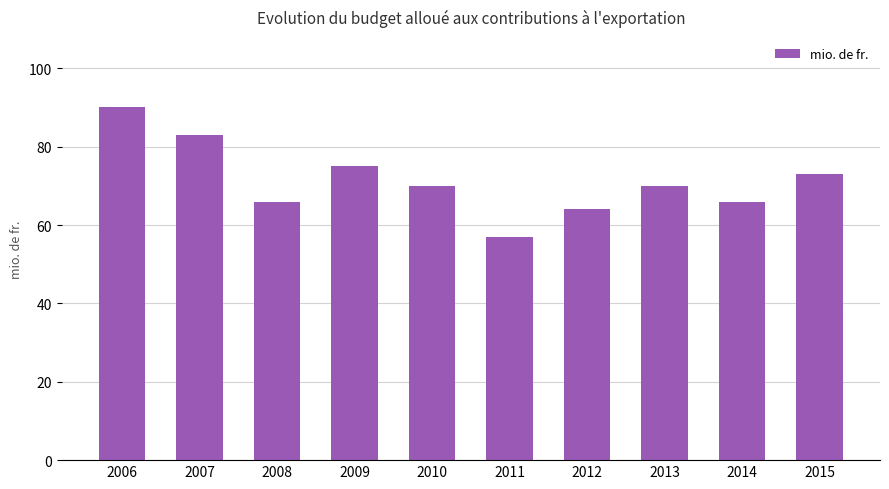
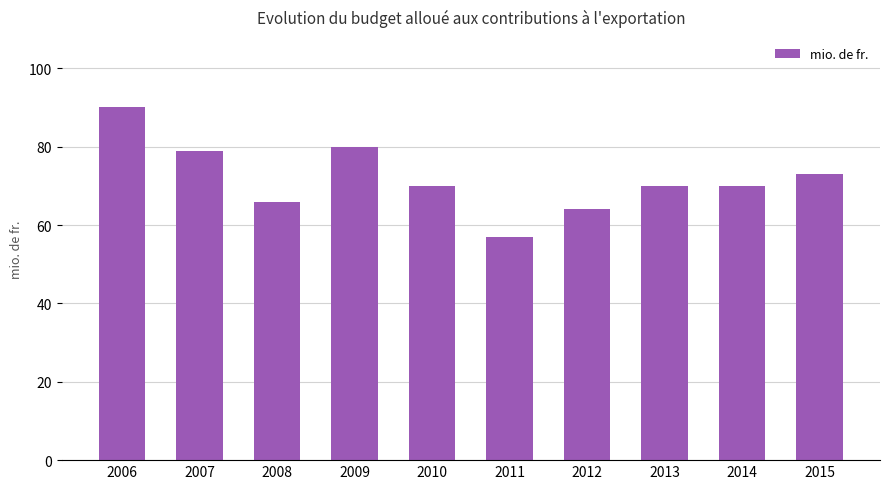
  {
    "2006": 90,
-   "2007": 83,
+   "2007": 79,
    "2008": 66,
-   "2009": 75,
+   "2009": 80,
    "2010": 70,
    "2011": 57,
    "2012": 64,
    "2013": 70,
-   "2014": 66,
+   "2014": 70,
    "2015": 73
  }
